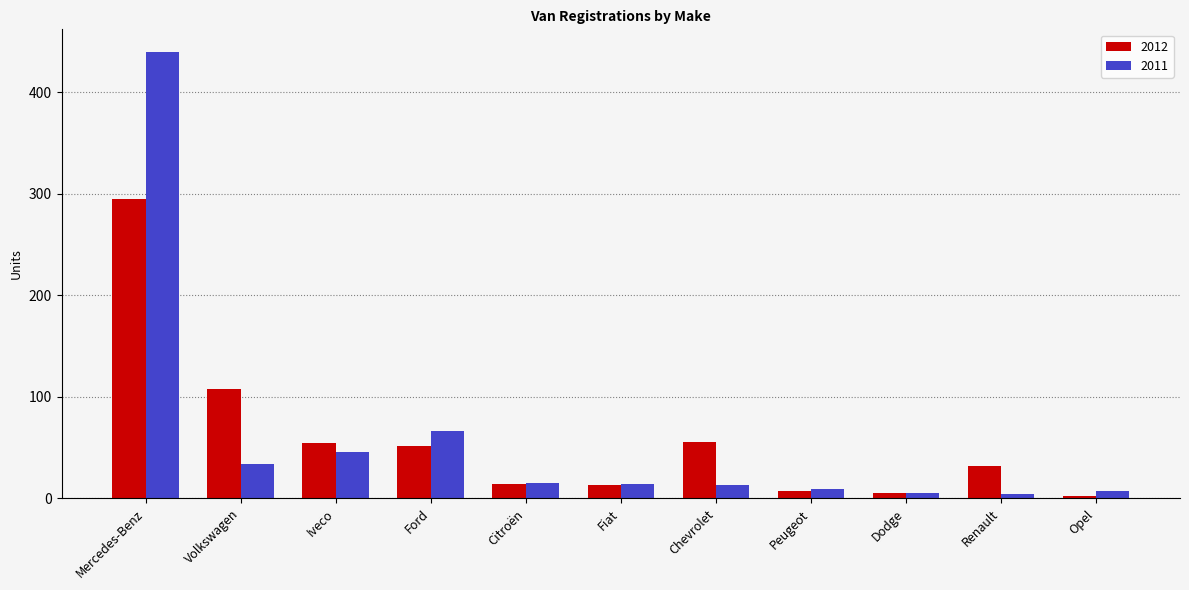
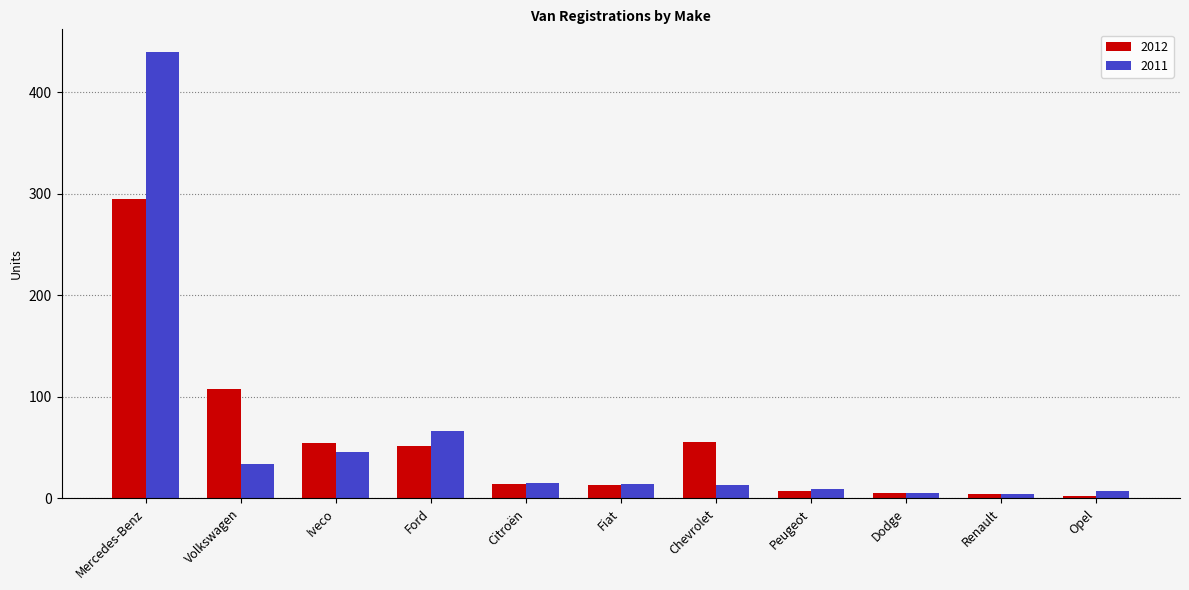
  {
    "2012": {
      "Mercedes-Benz": 295,
      "Volkswagen": 108,
      "Iveco": 55,
      "Ford": 52,
      "Citroën": 14,
      "Fiat": 13,
      "Chevrolet": 56,
      "Peugeot": 7,
      "Dodge": 5,
-     "Renault": 32
+     "Renault": 4
    },
    "2011": {
      "Mercedes-Benz": 440,
      "Volkswagen": 34,
      "Iveco": 46,
      "Ford": 66,
      "Citroën": 15,
      "Fiat": 14,
      "Chevrolet": 13,
      "Peugeot": 9,
      "Dodge": 5,
      "Renault": 4,
      "Opel": 7
    }
  }
